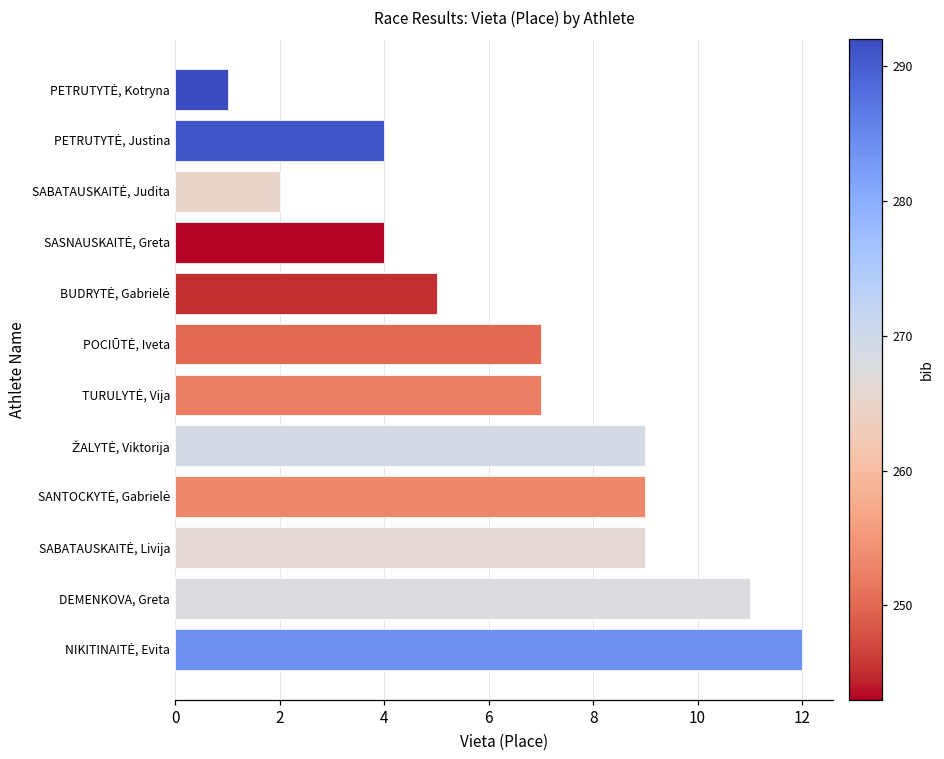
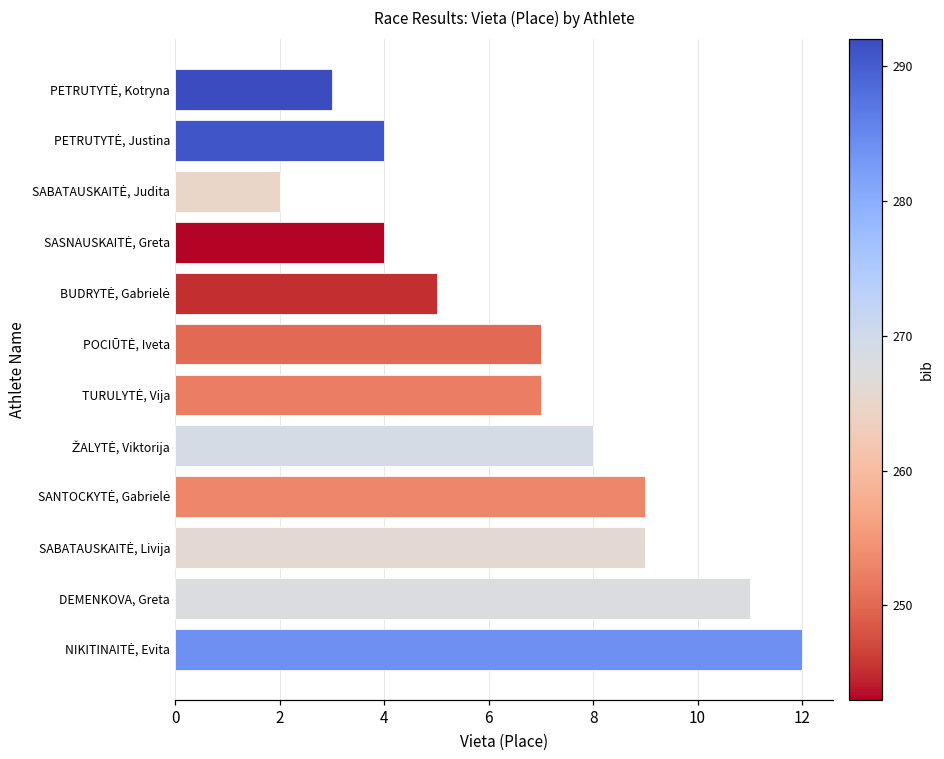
  {
-   "PETRUTYTĖ, Kotryna": 1,
+   "PETRUTYTĖ, Kotryna": 3,
    "PETRUTYTĖ, Justina": 4,
    "SABATAUSKAITĖ, Judita": 2,
    "SASNAUSKAITĖ, Greta": 4,
    "BUDRYTĖ, Gabrielė": 5,
    "POCIŪTĖ, Iveta": 7,
    "TURULYTĖ, Vija": 7,
-   "ŽALYTĖ, Viktorija": 9,
+   "ŽALYTĖ, Viktorija": 8,
    "SANTOCKYTĖ, Gabrielė": 9,
    "SABATAUSKAITĖ, Livija": 9,
    "DEMENKOVA, Greta": 11,
    "NIKITINAITĖ, Evita": 12
  }
